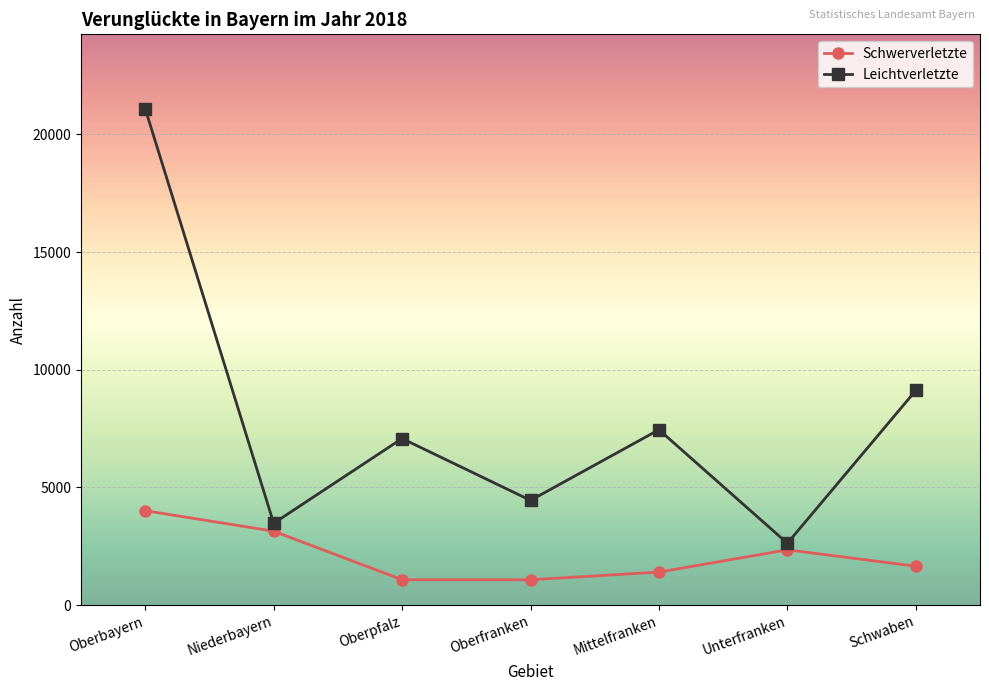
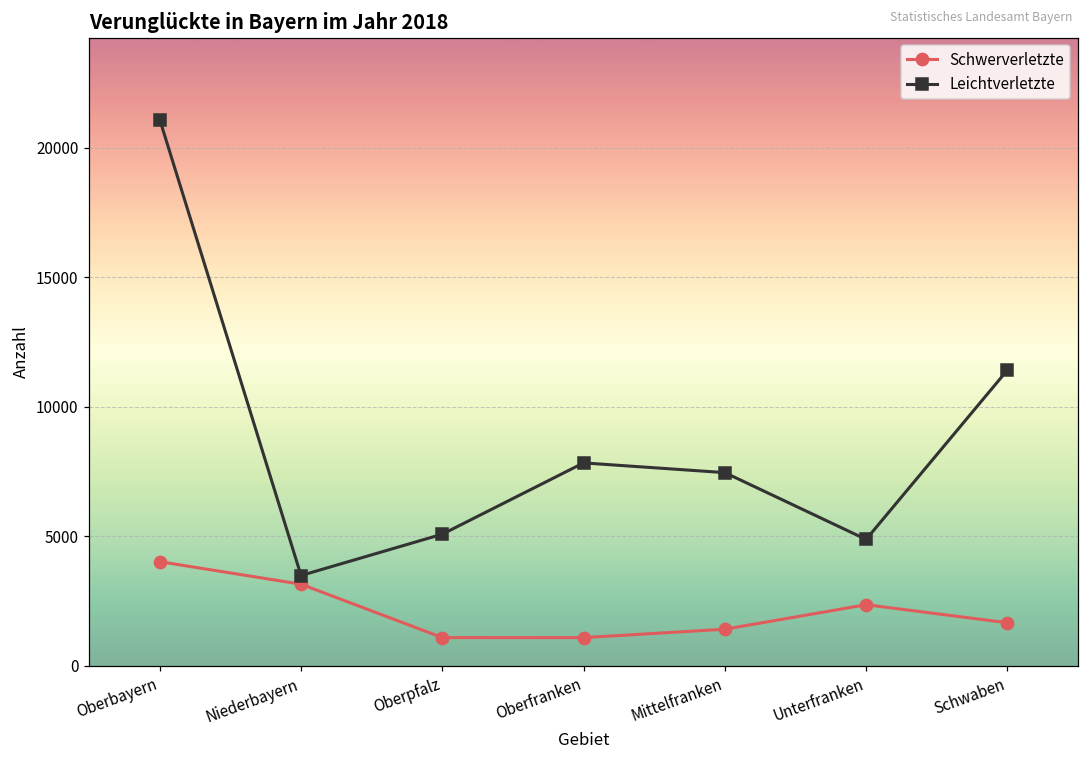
  {
    "Schwerverletzte": {
      "Oberbayern": 4000,
      "Niederbayern": 3100,
      "Oberpfalz": 1100,
      "Oberfranken": 1100,
      "Mittelfranken": 1400,
      "Unterfranken": 2400,
      "Schwaben": 1700
    },
    "Leichtverletzte": {
      "Oberbayern": 21100,
      "Niederbayern": 3500,
-     "Oberpfalz": 7100,
-     "Oberfranken": 4500,
+     "Oberpfalz": 5100,
+     "Oberfranken": 7800,
      "Mittelfranken": 7500,
-     "Unterfranken": 2600,
-     "Schwaben": 9100
+     "Unterfranken": 4900,
+     "Schwaben": 11400
    }
  }
